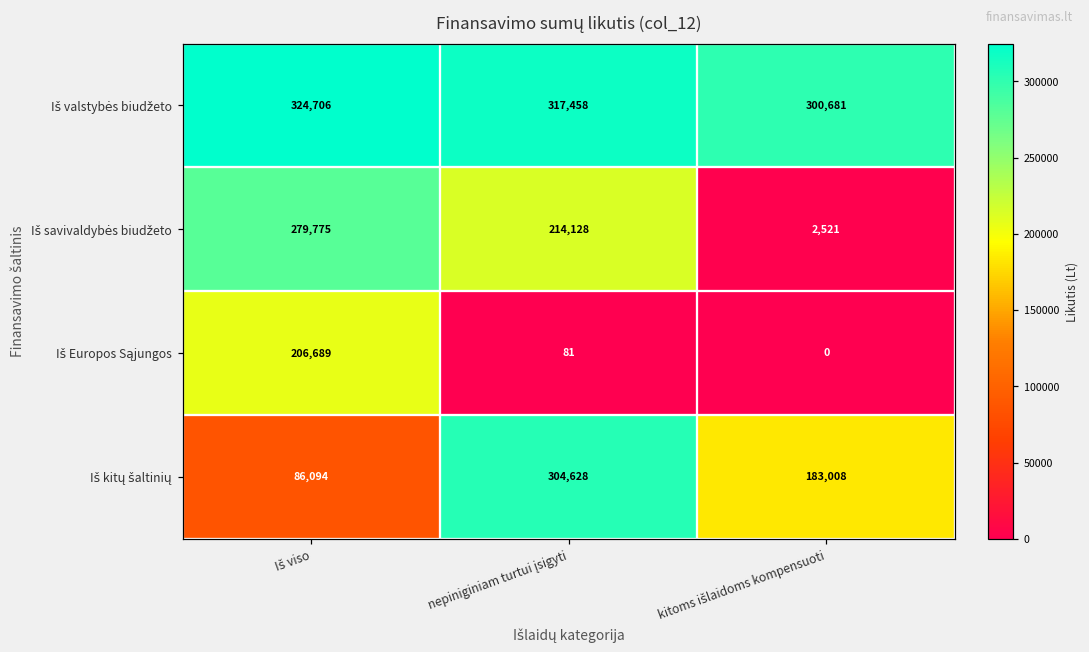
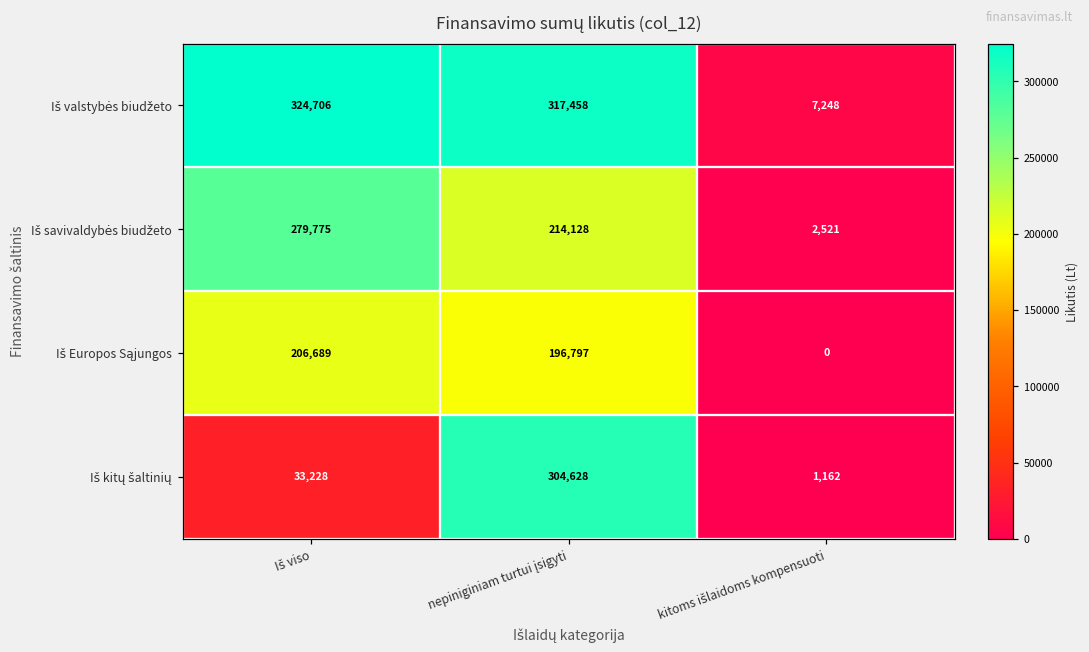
  {
    "Iš valstybės biudžeto": {
      "Iš viso": "324,706",
      "nepiniginiam turtui įsigyti": "317,458",
-     "kitoms išlaidoms kompensuoti": "300,681"
+     "kitoms išlaidoms kompensuoti": "7,248"
    },
    "Iš savivaldybės biudžeto": {
      "Iš viso": "279,775",
      "nepiniginiam turtui įsigyti": "214,128",
      "kitoms išlaidoms kompensuoti": "2,521"
    },
    "Iš Europos Sąjungos": {
      "Iš viso": "206,689",
-     "nepiniginiam turtui įsigyti": "81",
+     "nepiniginiam turtui įsigyti": "196,797",
      "kitoms išlaidoms kompensuoti": "0"
    },
    "Iš kitų šaltinių": {
-     "Iš viso": "86,094",
+     "Iš viso": "33,228",
      "nepiniginiam turtui įsigyti": "304,628",
-     "kitoms išlaidoms kompensuoti": "183,008"
+     "kitoms išlaidoms kompensuoti": "1,162"
    }
  }
